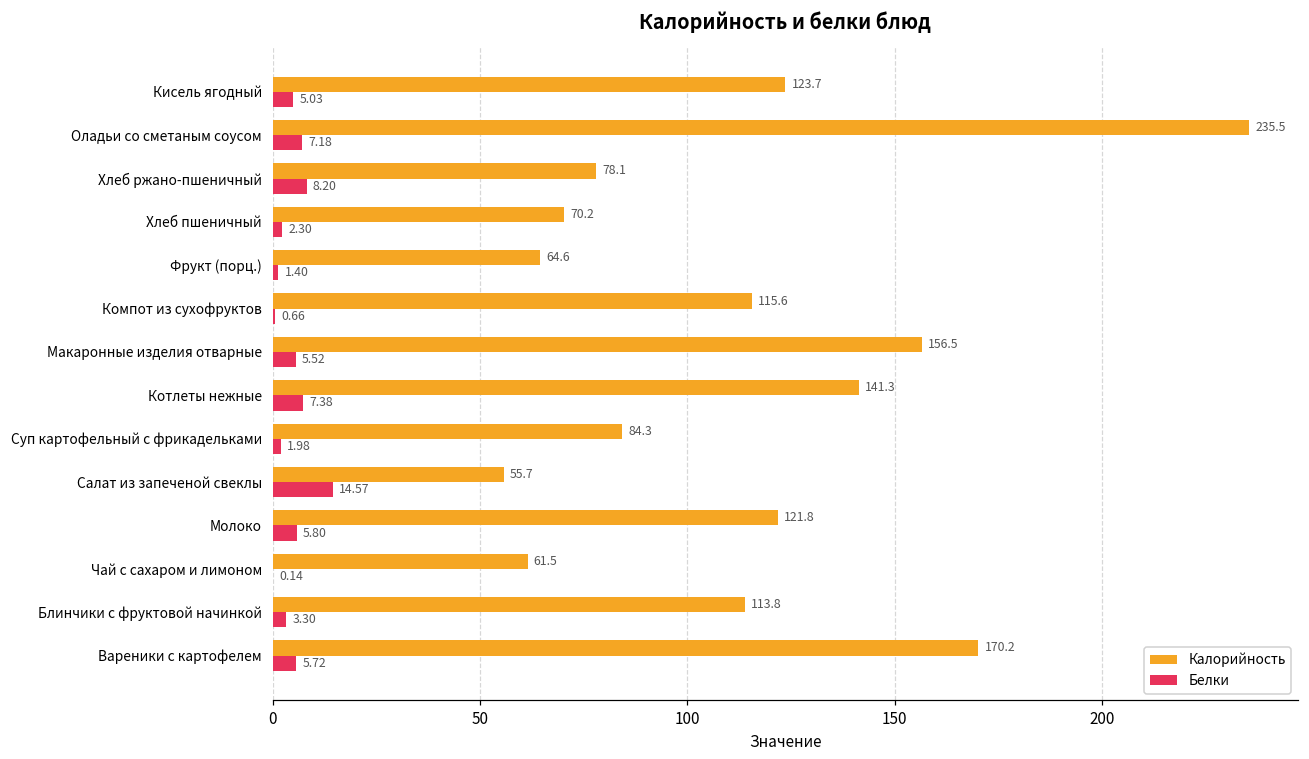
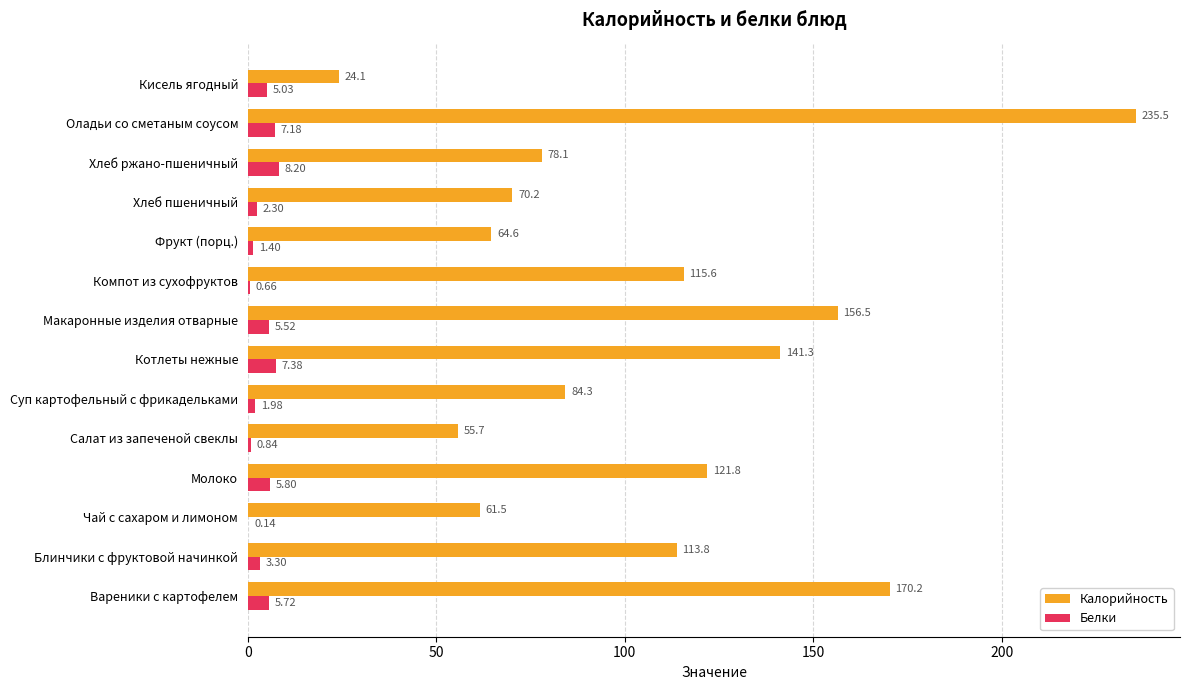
  {
    "Калорийность": {
-     "Кисель ягодный": 123.7,
+     "Кисель ягодный": 24.1,
      "Оладьи со сметаным соусом": 235.5,
      "Хлеб ржано-пшеничный": 78.1,
      "Хлеб пшеничный": 70.2,
      "Фрукт (порц.)": 64.6,
      "Компот из сухофруктов": 115.6,
      "Макаронные изделия отварные": 156.5,
      "Котлеты нежные": 141.3,
      "Суп картофельный с фрикадельками": 84.3,
      "Салат из запеченой свеклы": 55.7,
      "Молоко": 121.8,
      "Чай с сахаром и лимоном": 61.5,
      "Блинчики с фруктовой начинкой": 113.8,
      "Вареники с картофелем": 170.2
    },
    "Белки": {
      "Кисель ягодный": 5.03,
      "Оладьи со сметаным соусом": 7.18,
      "Хлеб ржано-пшеничный": 8.20,
      "Хлеб пшеничный": 2.30,
      "Фрукт (порц.)": 1.40,
      "Компот из сухофруктов": 0.66,
      "Макаронные изделия отварные": 5.52,
      "Котлеты нежные": 7.38,
      "Суп картофельный с фрикадельками": 1.98,
-     "Салат из запеченой свеклы": 14.57,
+     "Салат из запеченой свеклы": 0.84,
      "Молоко": 5.80,
      "Чай с сахаром и лимоном": 0.14,
      "Блинчики с фруктовой начинкой": 3.30,
      "Вареники с картофелем": 5.72
    }
  }
